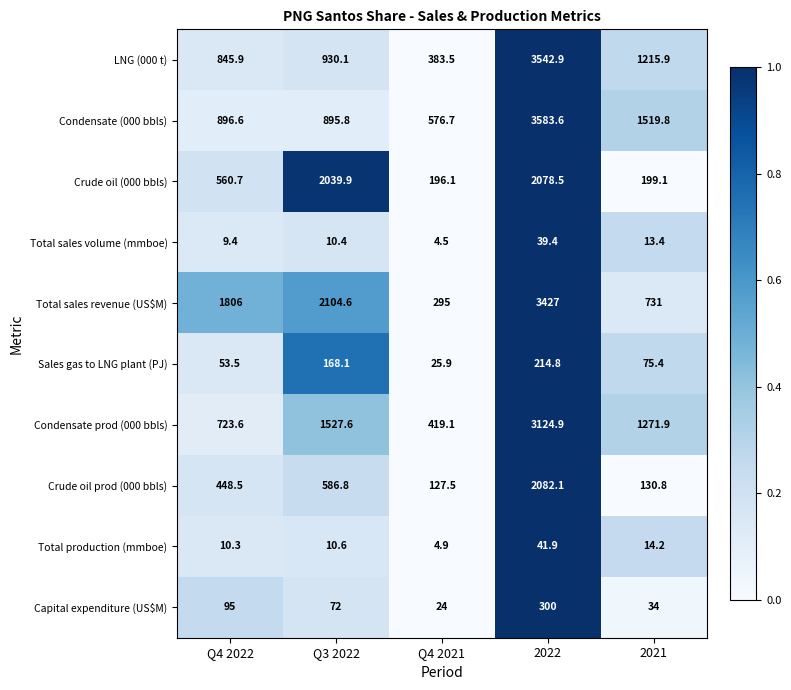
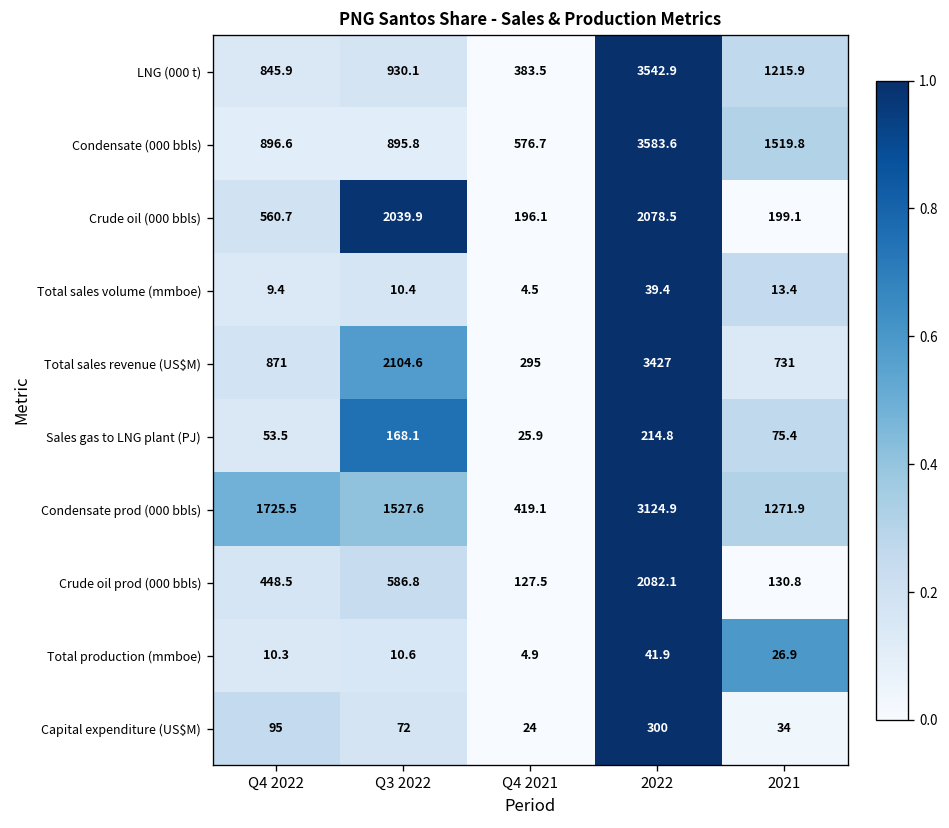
  {
    "LNG (000 t)": {
      "Q4 2022": 845.9,
      "Q3 2022": 930.1,
      "Q4 2021": 383.5,
      "2022": 3542.9,
      "2021": 1215.9
    },
    "Condensate (000 bbls)": {
      "Q4 2022": 896.6,
      "Q3 2022": 895.8,
      "Q4 2021": 576.7,
      "2022": 3583.6,
      "2021": 1519.8
    },
    "Crude oil (000 bbls)": {
      "Q4 2022": 560.7,
      "Q3 2022": 2039.9,
      "Q4 2021": 196.1,
      "2022": 2078.5,
      "2021": 199.1
    },
    "Total sales volume (mmboe)": {
      "Q4 2022": 9.4,
      "Q3 2022": 10.4,
      "Q4 2021": 4.5,
      "2022": 39.4,
      "2021": 13.4
    },
    "Total sales revenue (US$M)": {
-     "Q4 2022": 1806,
+     "Q4 2022": 871,
      "Q3 2022": 2104.6,
      "Q4 2021": 295,
      "2022": 3427,
      "2021": 731
    },
    "Sales gas to LNG plant (PJ)": {
      "Q4 2022": 53.5,
      "Q3 2022": 168.1,
      "Q4 2021": 25.9,
      "2022": 214.8,
      "2021": 75.4
    },
    "Condensate prod (000 bbls)": {
-     "Q4 2022": 723.6,
+     "Q4 2022": 1725.5,
      "Q3 2022": 1527.6,
      "Q4 2021": 419.1,
      "2022": 3124.9,
      "2021": 1271.9
    },
    "Crude oil prod (000 bbls)": {
      "Q4 2022": 448.5,
      "Q3 2022": 586.8,
      "Q4 2021": 127.5,
      "2022": 2082.1,
      "2021": 130.8
    },
    "Total production (mmboe)": {
      "Q4 2022": 10.3,
      "Q3 2022": 10.6,
      "Q4 2021": 4.9,
      "2022": 41.9,
-     "2021": 14.2
+     "2021": 26.9
    },
    "Capital expenditure (US$M)": {
      "Q4 2022": 95,
      "Q3 2022": 72,
      "Q4 2021": 24,
      "2022": 300,
      "2021": 34
    }
  }
